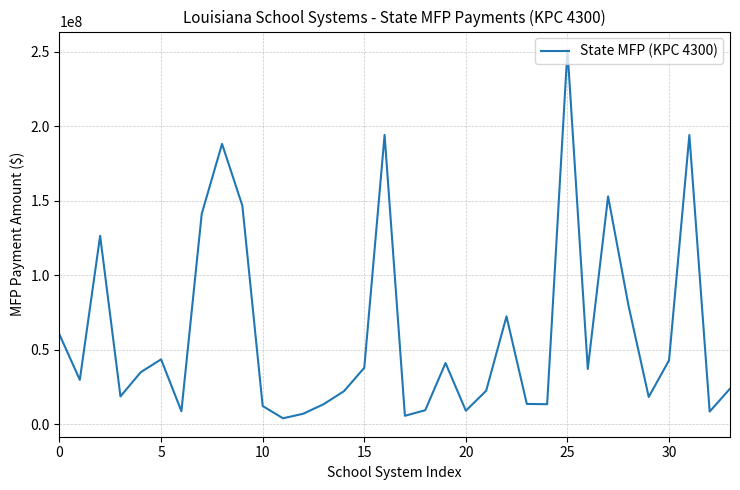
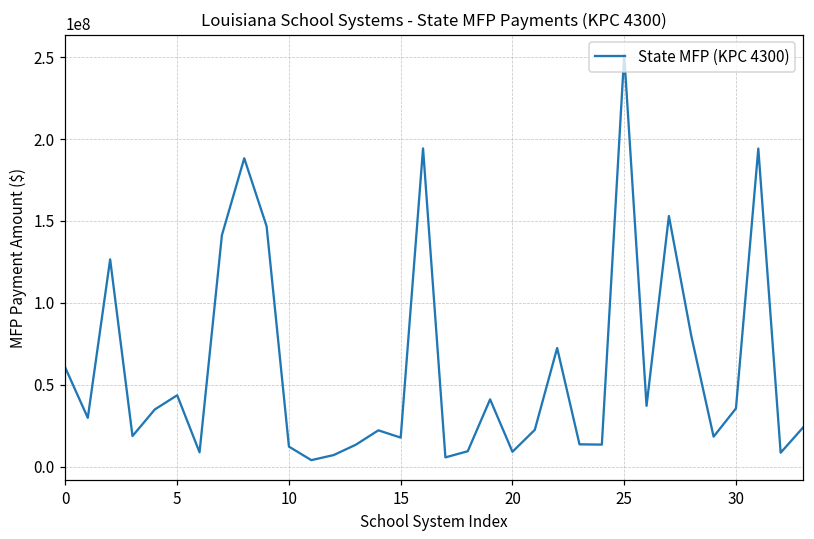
  {
    "0": 60000000,
    "5": 44000000,
    "10": 12000000,
-   "15": 38000000,
+   "15": 18000000,
    "20": 9000000,
-   "30": 43000000
+   "30": 36000000
  }
